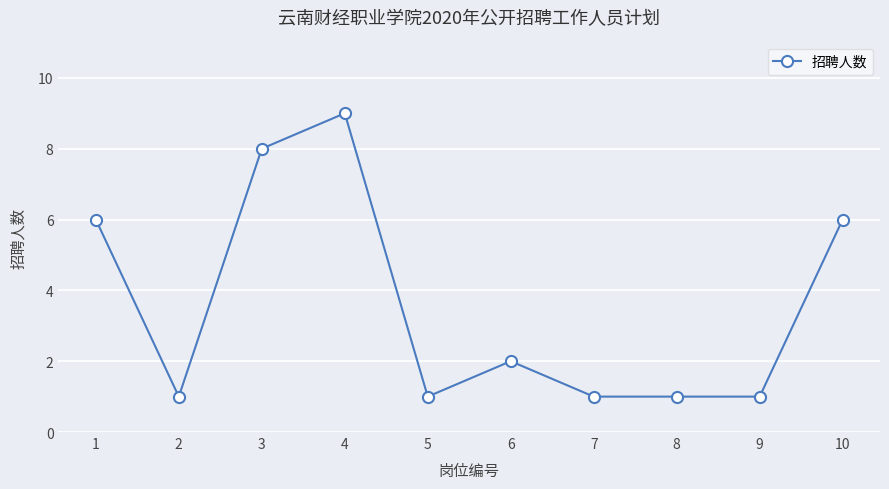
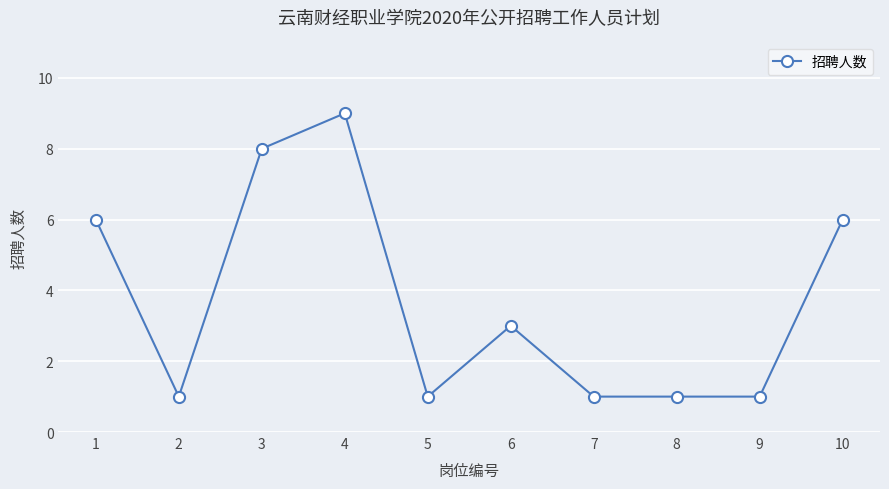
  {
    "1": 6,
    "2": 1,
    "3": 8,
    "4": 9,
    "5": 1,
-   "6": 2,
+   "6": 3,
    "7": 1,
    "8": 1,
    "9": 1,
    "10": 6
  }
